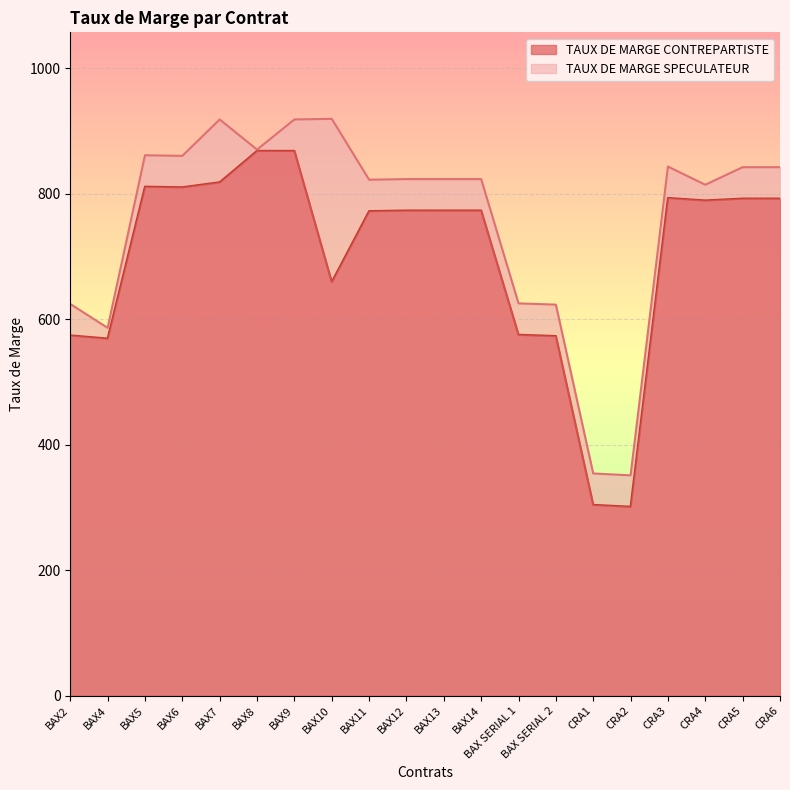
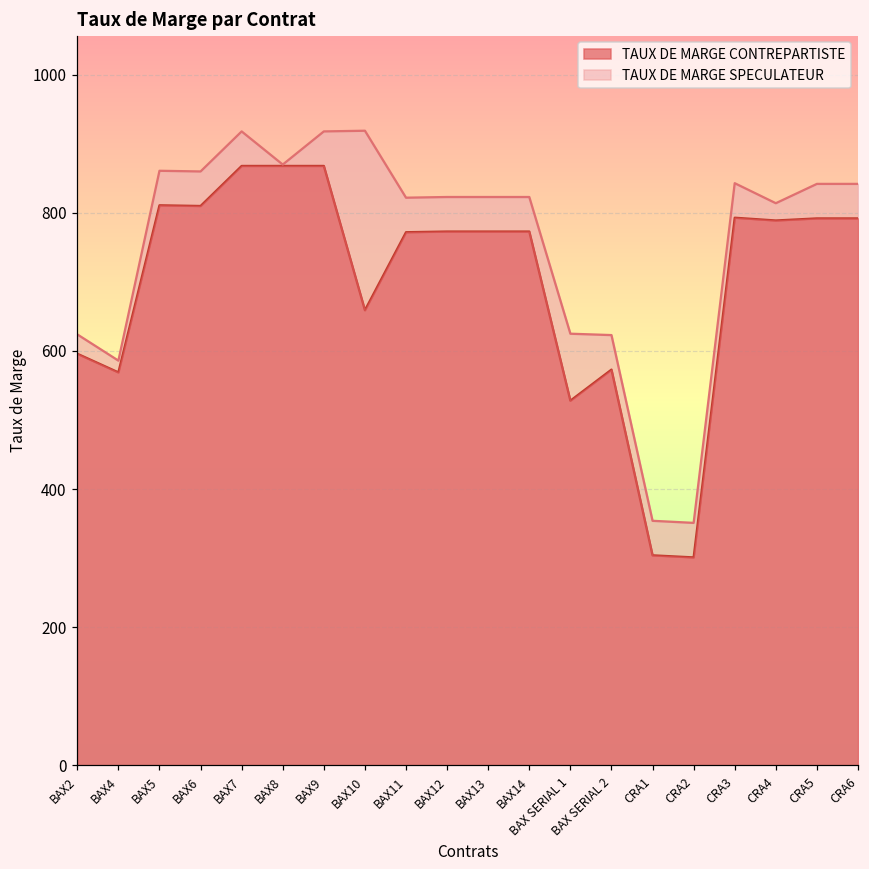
  {
    "TAUX DE MARGE CONTREPARTISTE": {
-     "BAX2": 570,
+     "BAX2": 600,
      "BAX4": 570,
      "BAX5": 810,
      "BAX6": 810,
-     "BAX7": 820,
+     "BAX7": 870,
      "BAX9": 870,
      "BAX10": 660,
      "BAX11": 770,
      "BAX12": 770,
      "BAX13": 770,
      "BAX14": 770,
-     "BAX SERIAL 1": 580,
+     "BAX SERIAL 1": 530,
      "BAX SERIAL 2": 570,
      "CRA1": 300,
      "CRA2": 300,
      "CRA3": 790,
      "CRA4": 790,
      "CRA5": 790,
      "CRA6": 790
    },
    "TAUX DE MARGE SPECULATEUR": {
      "BAX2": 620,
      "BAX4": 590,
      "BAX5": 860,
      "BAX6": 860,
      "BAX7": 920,
      "BAX9": 920,
      "BAX10": 920,
      "BAX11": 820,
      "BAX12": 820,
      "BAX13": 820,
      "BAX14": 820,
      "BAX SERIAL 1": 630,
      "BAX SERIAL 2": 620,
      "CRA1": 350,
      "CRA2": 350,
      "CRA3": 840,
      "CRA4": 810,
      "CRA5": 840,
      "CRA6": 840
    }
  }
